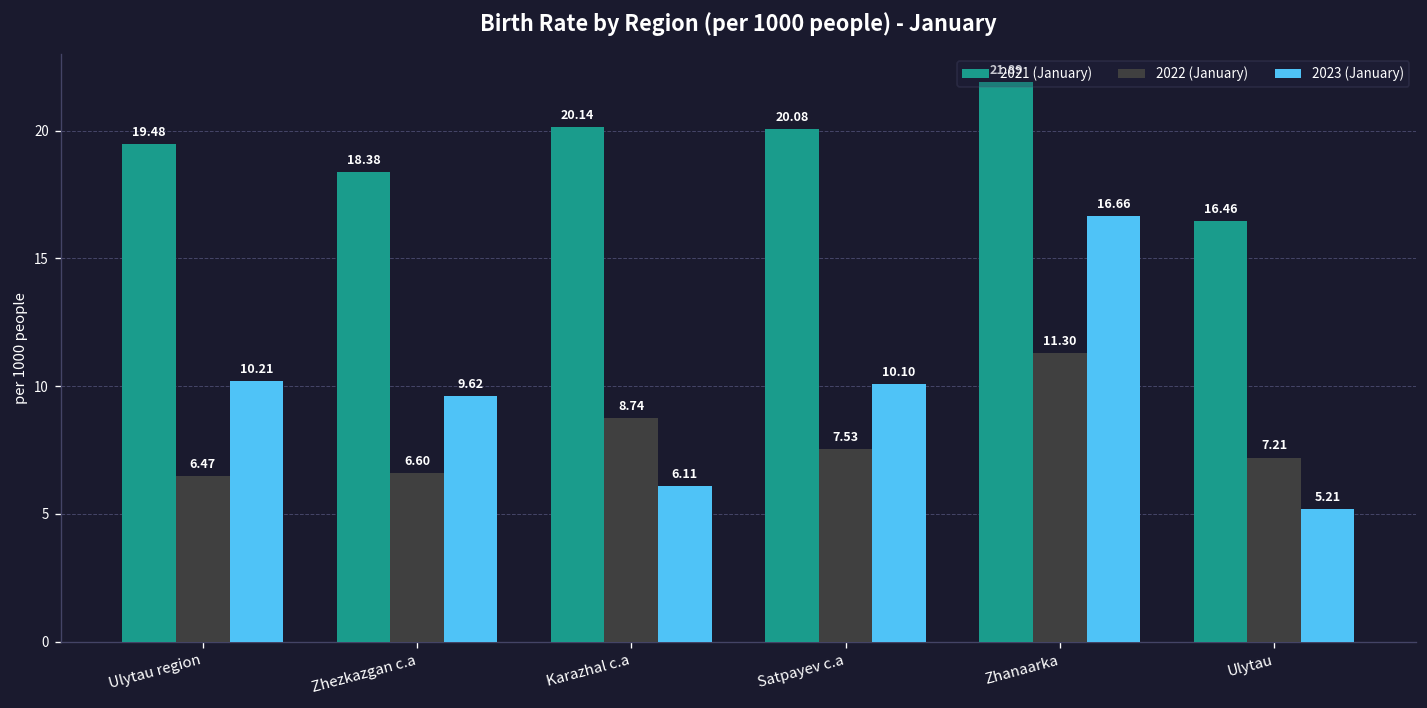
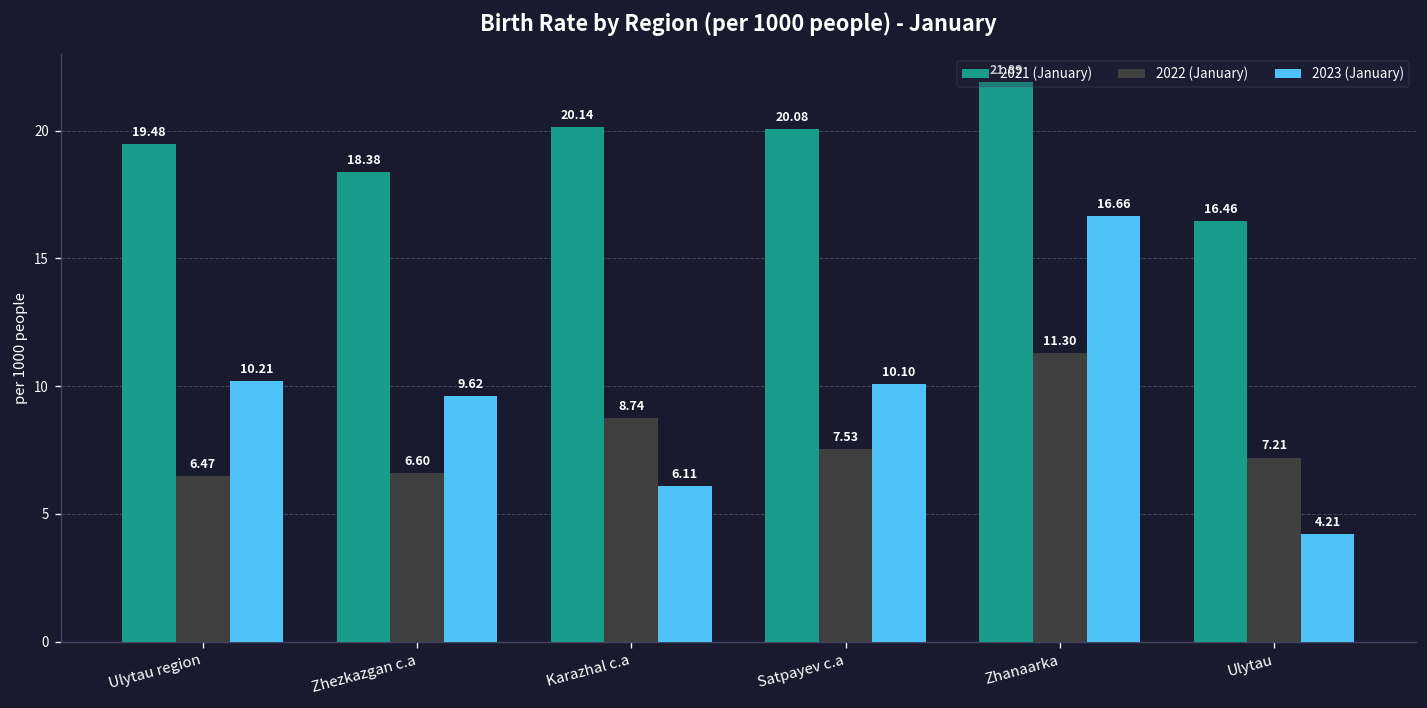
  {
    "2021 (January)": {
      "Ulytau region": 19.48,
      "Zhezkazgan c.a": 18.38,
      "Karazhal c.a": 20.14,
      "Satpayev c.a": 20.08,
      "Ulytau": 16.46
    },
    "2022 (January)": {
      "Ulytau region": 6.47,
      "Zhezkazgan c.a": 6.60,
      "Karazhal c.a": 8.74,
      "Satpayev c.a": 7.53,
      "Zhanaarka": 11.30,
      "Ulytau": 7.21
    },
    "2023 (January)": {
      "Ulytau region": 10.21,
      "Zhezkazgan c.a": 9.62,
      "Karazhal c.a": 6.11,
      "Satpayev c.a": 10.10,
      "Zhanaarka": 16.66,
-     "Ulytau": 5.21
+     "Ulytau": 4.21
    }
  }
